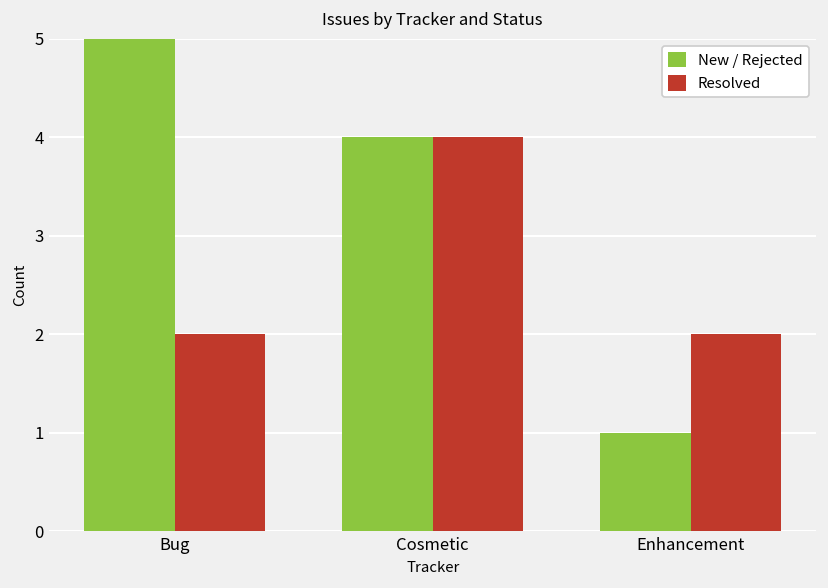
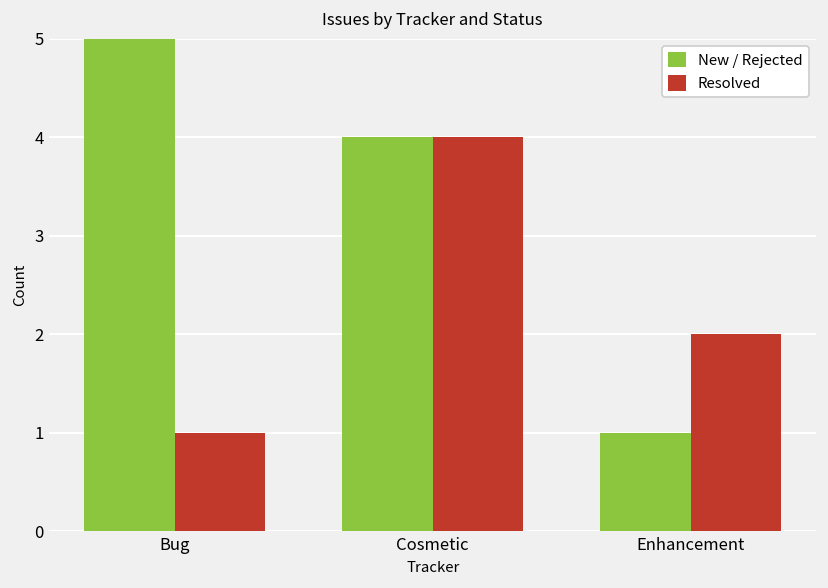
  {
    "New / Rejected": {
      "Bug": 5,
      "Cosmetic": 4,
      "Enhancement": 1
    },
    "Resolved": {
-     "Bug": 2,
+     "Bug": 1,
      "Cosmetic": 4,
      "Enhancement": 2
    }
  }
